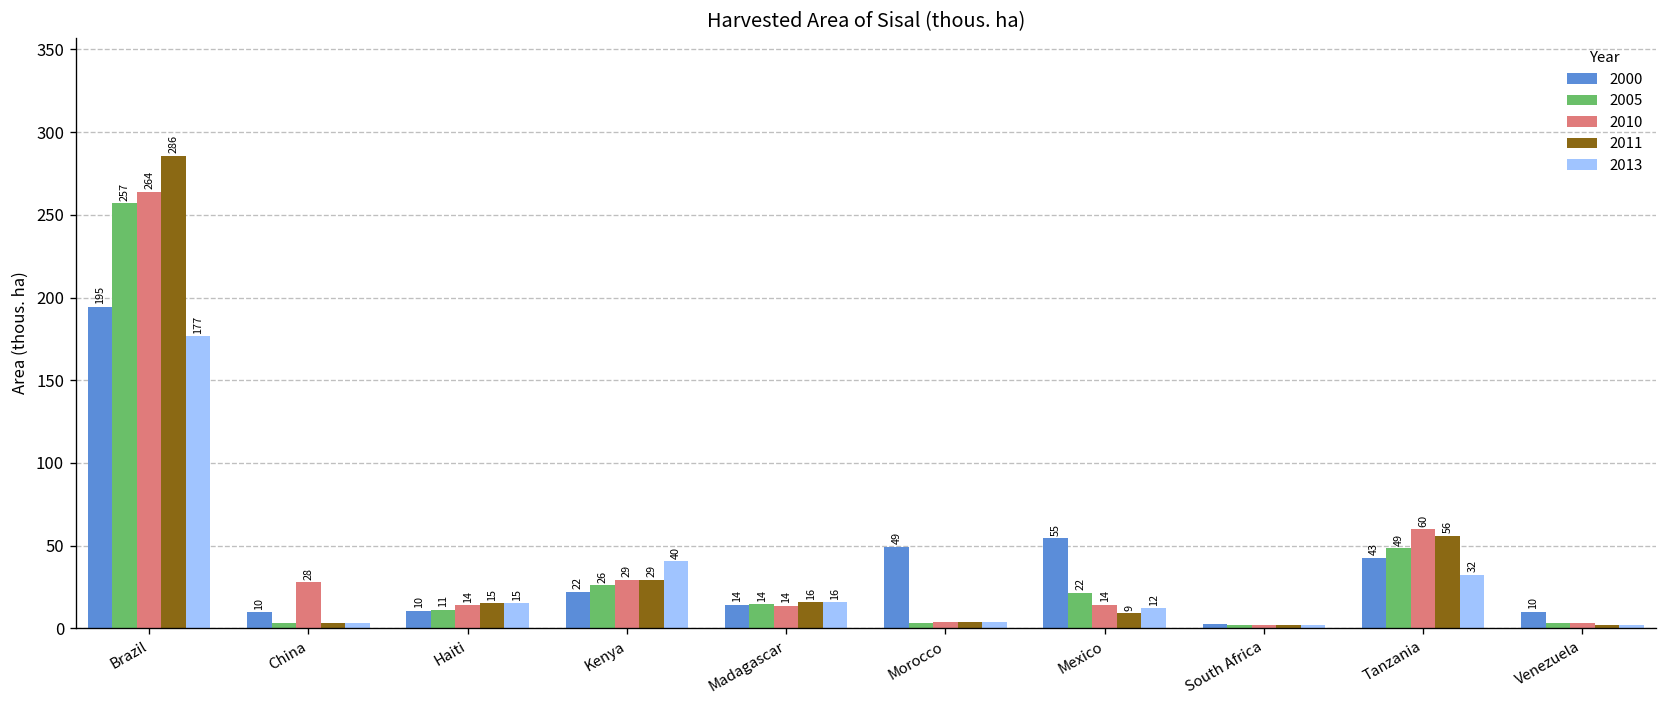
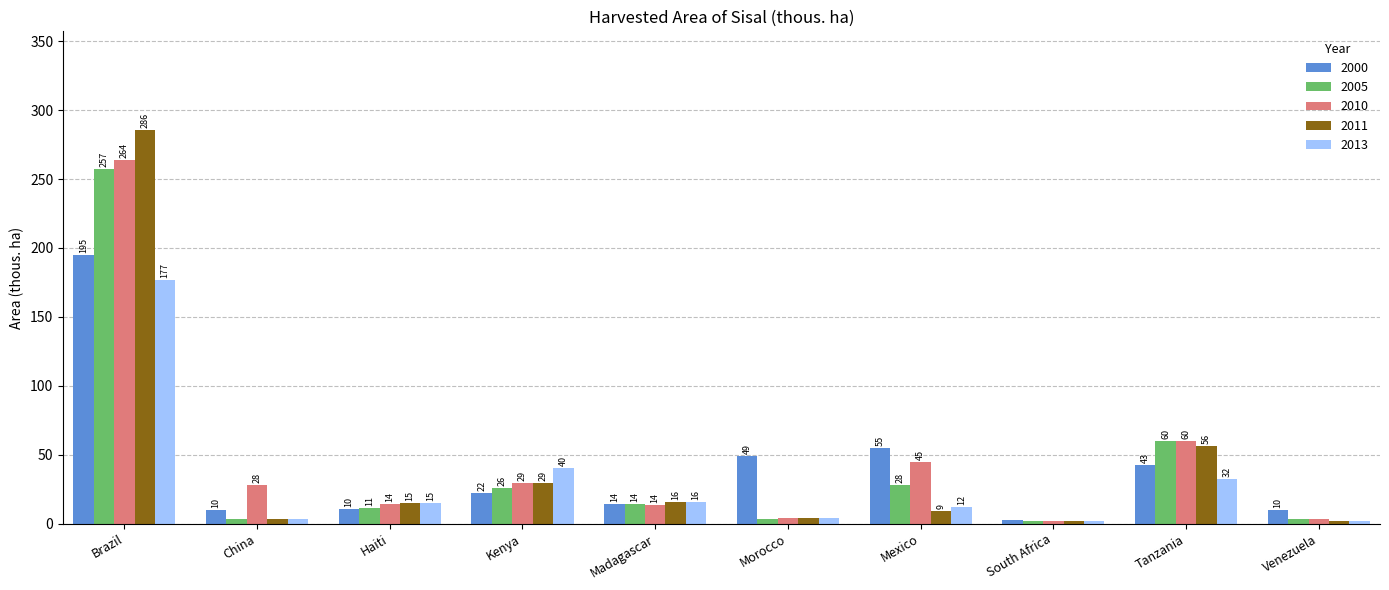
  {
    "2000": {
      "Brazil": 195,
      "China": 10,
      "Haiti": 10,
      "Kenya": 22,
      "Madagascar": 14,
      "Morocco": 49,
      "Mexico": 55,
      "Tanzania": 43,
      "Venezuela": 10
    },
    "2005": {
      "Brazil": 257,
      "Haiti": 11,
      "Kenya": 26,
      "Madagascar": 14,
-     "Mexico": 22,
-     "Tanzania": 49
+     "Mexico": 28,
+     "Tanzania": 60
    },
    "2010": {
      "Brazil": 264,
      "China": 28,
      "Haiti": 14,
      "Kenya": 29,
      "Madagascar": 14,
-     "Mexico": 14,
+     "Mexico": 45,
      "Tanzania": 60
    },
    "2011": {
      "Brazil": 286,
      "Haiti": 15,
      "Kenya": 29,
      "Madagascar": 16,
      "Mexico": 9,
      "Tanzania": 56
    },
    "2013": {
      "Brazil": 177,
      "Haiti": 15,
      "Kenya": 40,
      "Madagascar": 16,
      "Mexico": 12,
      "Tanzania": 32
    }
  }
